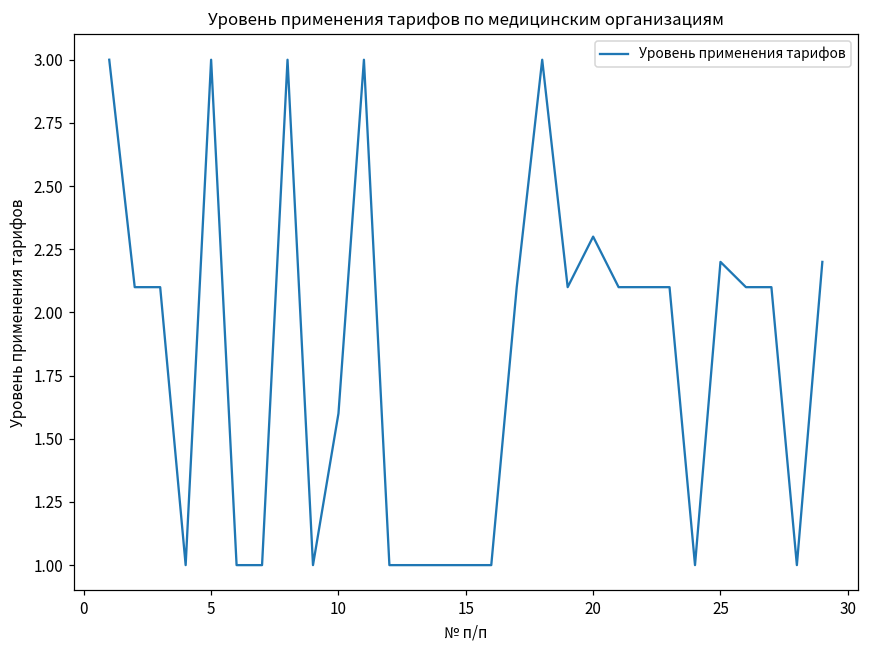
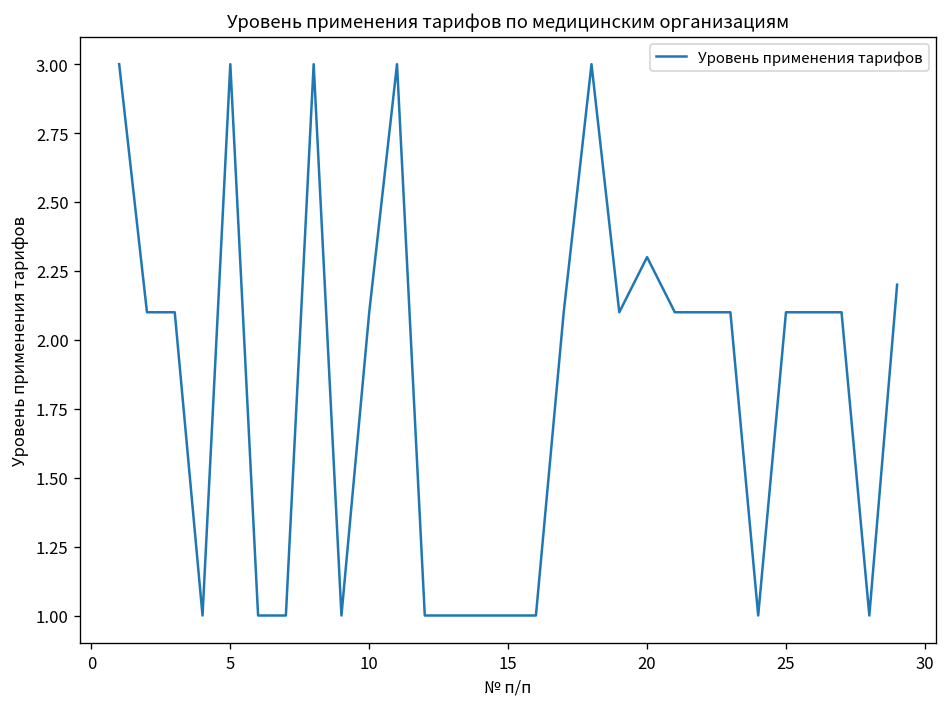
  {
    "5": 3.0,
-   "10": 1.6,
+   "10": 2.1,
    "15": 1.0,
    "20": 2.3,
-   "25": 2.2
+   "25": 2.1
  }
